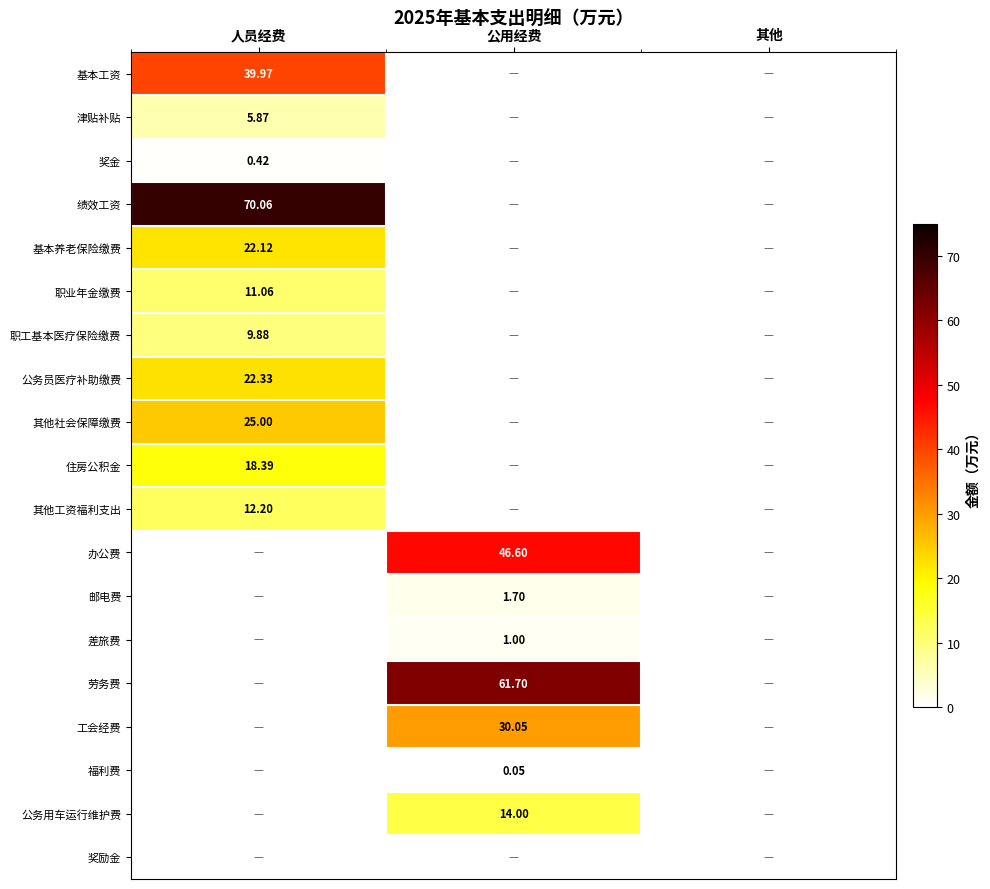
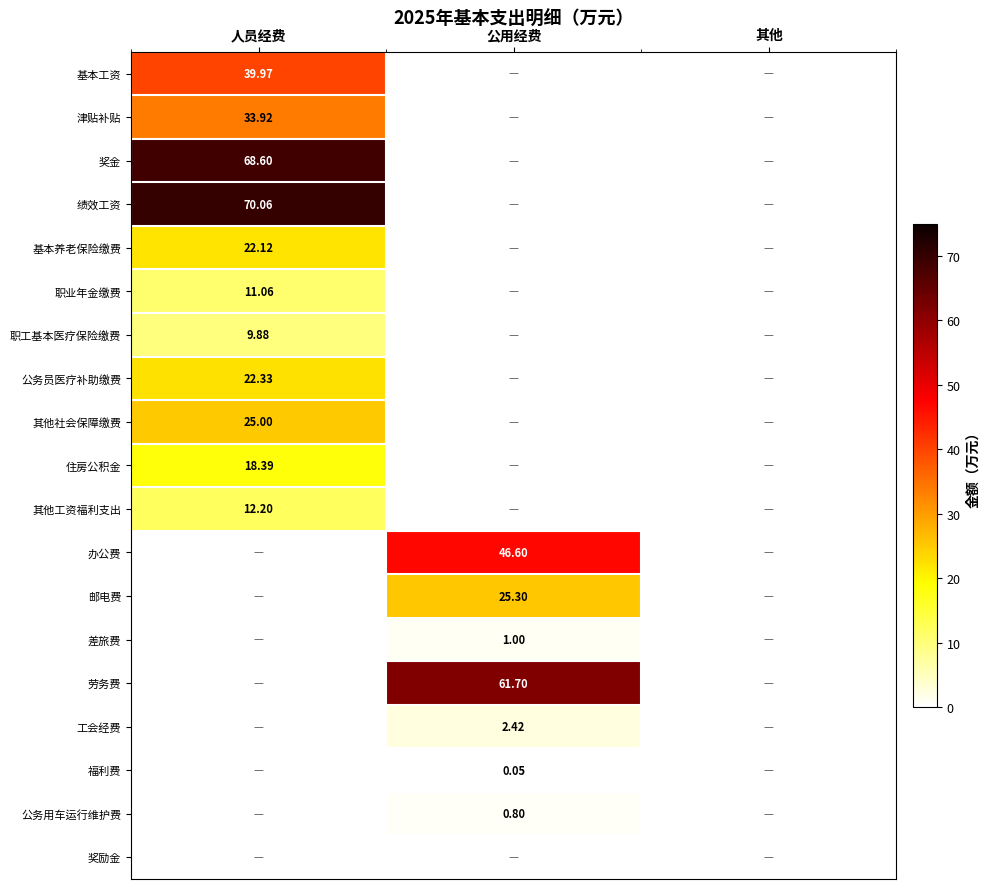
  {
    "基本工资": {
      "人员经费": 39.97
    },
    "津贴补贴": {
-     "人员经费": 5.87
+     "人员经费": 33.92
    },
    "奖金": {
-     "人员经费": 0.42
+     "人员经费": 68.60
    },
    "绩效工资": {
      "人员经费": 70.06
    },
    "基本养老保险缴费": {
      "人员经费": 22.12
    },
    "职业年金缴费": {
      "人员经费": 11.06
    },
    "职工基本医疗保险缴费": {
      "人员经费": 9.88
    },
    "公务员医疗补助缴费": {
      "人员经费": 22.33
    },
    "其他社会保障缴费": {
      "人员经费": 25.00
    },
    "住房公积金": {
      "人员经费": 18.39
    },
    "其他工资福利支出": {
      "人员经费": 12.20
    },
    "办公费": {
      "公用经费": 46.60
    },
    "邮电费": {
-     "公用经费": 1.70
+     "公用经费": 25.30
    },
    "差旅费": {
      "公用经费": 1.00
    },
    "劳务费": {
      "公用经费": 61.70
    },
    "工会经费": {
-     "公用经费": 30.05
+     "公用经费": 2.42
    },
    "福利费": {
      "公用经费": 0.05
    },
    "公务用车运行维护费": {
-     "公用经费": 14.00
+     "公用经费": 0.80
    }
  }
